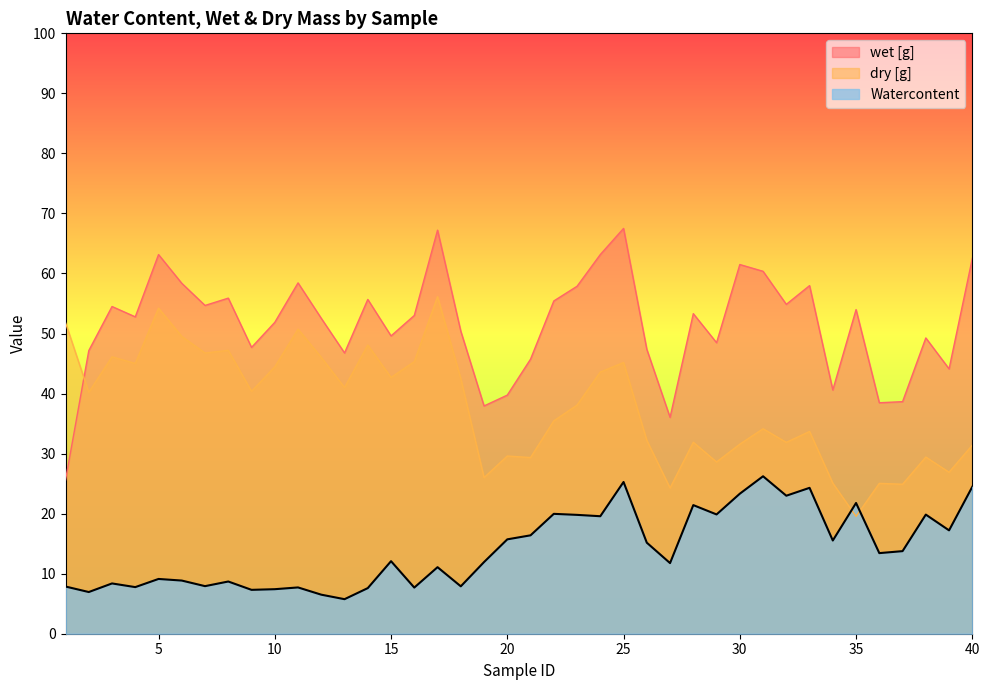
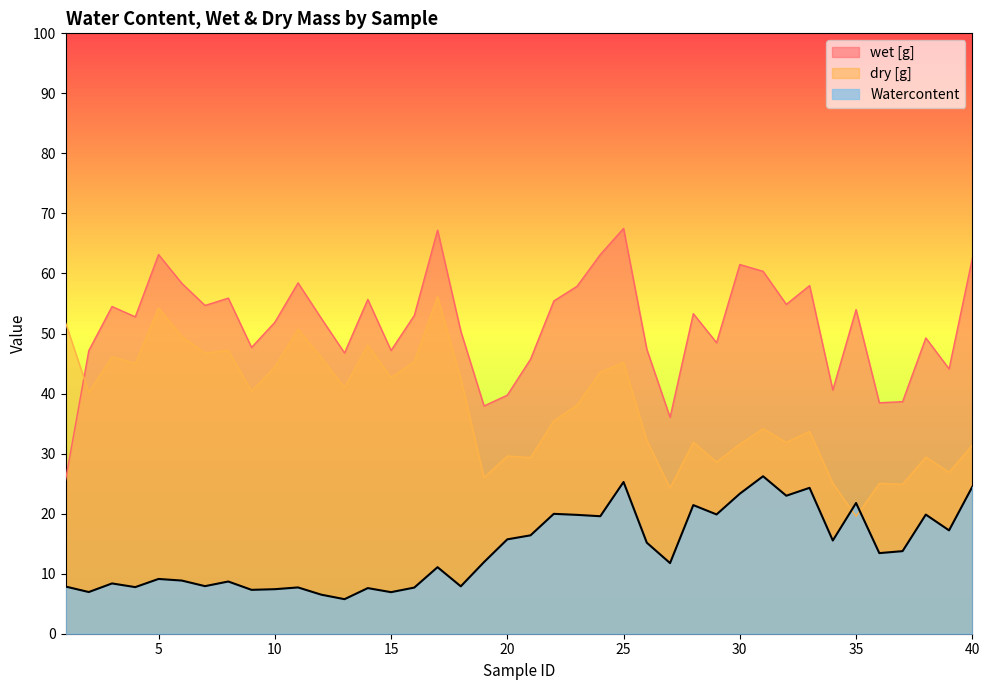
  {
    "wet [g]": {
      "5": 63,
      "10": 52,
-     "15": 50,
+     "15": 47,
      "20": 40,
      "25": 68,
      "30": 61,
      "35": 54,
      "40": 63
    },
    "dry [g]": {
      "5": 54,
      "10": 44,
      "15": 43,
      "20": 30,
      "25": 45,
      "30": 32,
      "35": 20,
      "40": 31
    },
    "Watercontent": {
      "5": 9,
      "10": 7,
-     "15": 12,
+     "15": 7,
      "20": 16,
      "25": 25,
      "30": 23,
      "35": 22,
      "40": 24
    }
  }
